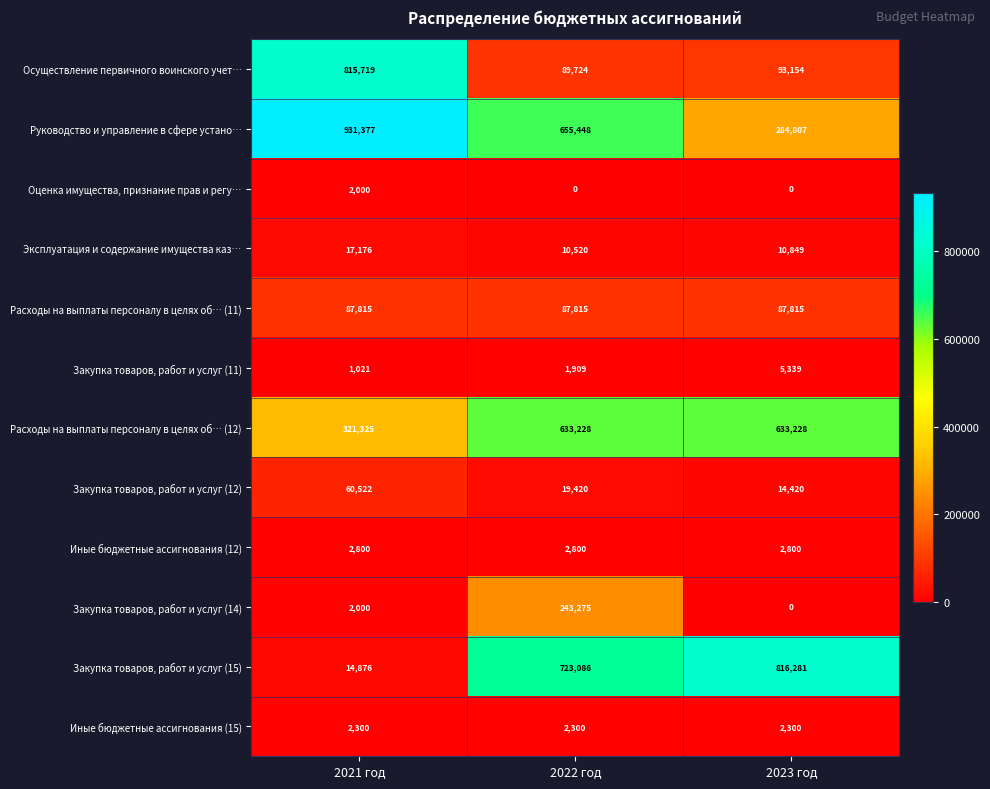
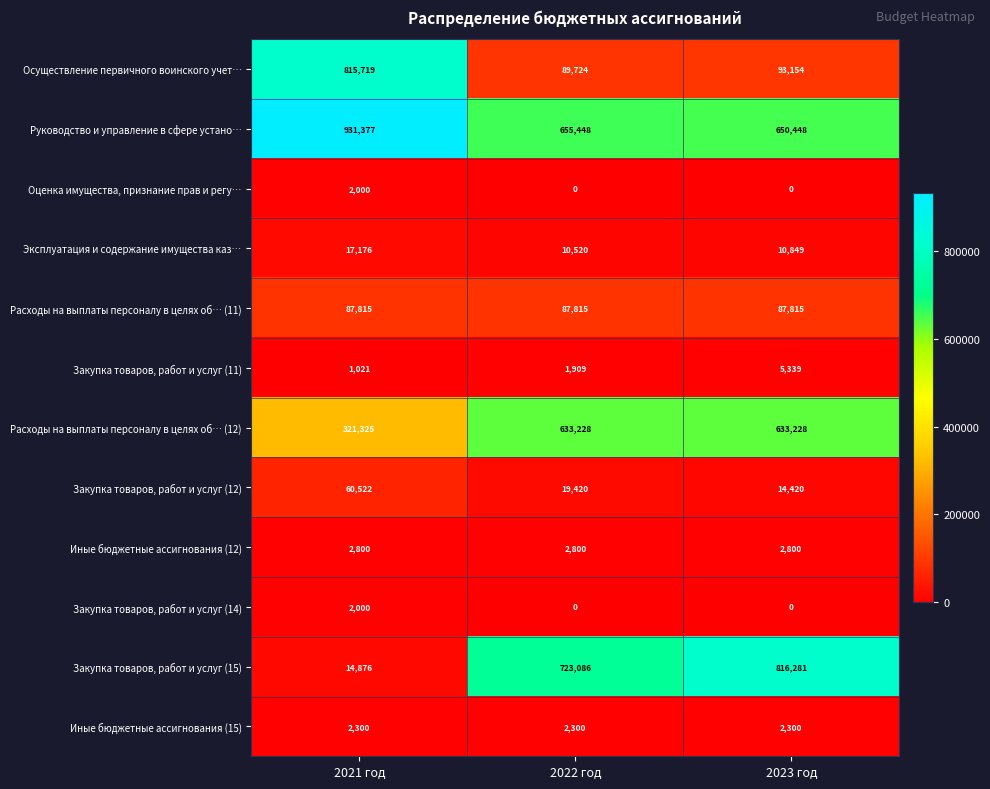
  {
    "Осуществление первичного воинского учет…": {
      "2021 год": "815,719",
      "2022 год": "89,724",
      "2023 год": "93,154"
    },
    "Руководство и управление в сфере устано…": {
      "2021 год": "931,377",
      "2022 год": "655,448",
-     "2023 год": "284,807"
+     "2023 год": "650,448"
    },
    "Оценка имущества, признание прав и регу…": {
      "2021 год": "2,000",
      "2022 год": "0",
      "2023 год": "0"
    },
    "Эксплуатация и содержание имущества каз…": {
      "2021 год": "17,176",
      "2022 год": "10,520",
      "2023 год": "10,849"
    },
    "Расходы на выплаты персоналу в целях об… (11)": {
      "2021 год": "87,815",
      "2022 год": "87,815",
      "2023 год": "87,815"
    },
    "Закупка товаров, работ и услуг (11)": {
      "2021 год": "1,021",
      "2022 год": "1,909",
      "2023 год": "5,339"
    },
    "Расходы на выплаты персоналу в целях об… (12)": {
      "2021 год": "321,325",
      "2022 год": "633,228",
      "2023 год": "633,228"
    },
    "Закупка товаров, работ и услуг (12)": {
      "2021 год": "60,522",
      "2022 год": "19,420",
      "2023 год": "14,420"
    },
    "Иные бюджетные ассигнования (12)": {
      "2021 год": "2,800",
      "2022 год": "2,800",
      "2023 год": "2,800"
    },
    "Закупка товаров, работ и услуг (14)": {
      "2021 год": "2,000",
-     "2022 год": "243,275",
+     "2022 год": "0",
      "2023 год": "0"
    },
    "Закупка товаров, работ и услуг (15)": {
      "2021 год": "14,876",
      "2022 год": "723,086",
      "2023 год": "816,281"
    },
    "Иные бюджетные ассигнования (15)": {
      "2021 год": "2,300",
      "2022 год": "2,300",
      "2023 год": "2,300"
    }
  }
